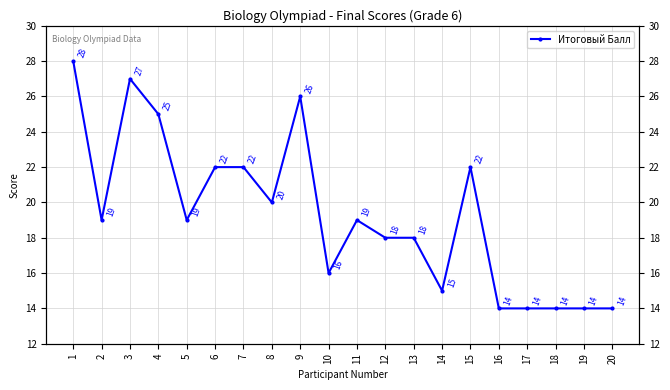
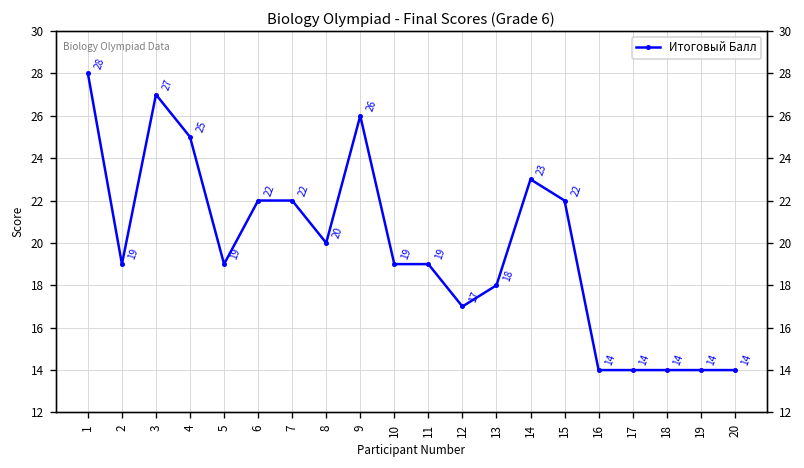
  {
    "1": 28,
    "2": 19,
    "3": 27,
    "4": 25,
    "5": 19,
    "6": 22,
    "7": 22,
    "8": 20,
    "9": 26,
-   "10": 16,
+   "10": 19,
    "11": 19,
-   "12": 18,
+   "12": 17,
    "13": 18,
-   "14": 15,
+   "14": 23,
    "15": 22,
    "16": 14,
    "17": 14,
    "18": 14,
    "19": 14,
    "20": 14
  }
